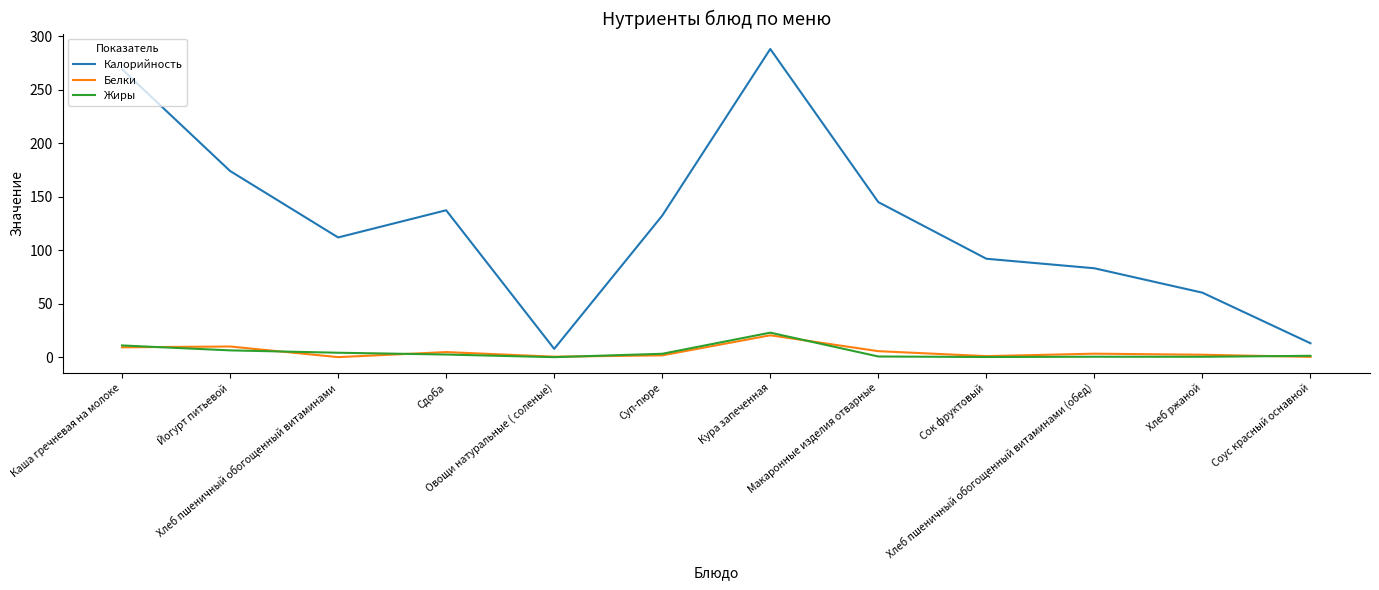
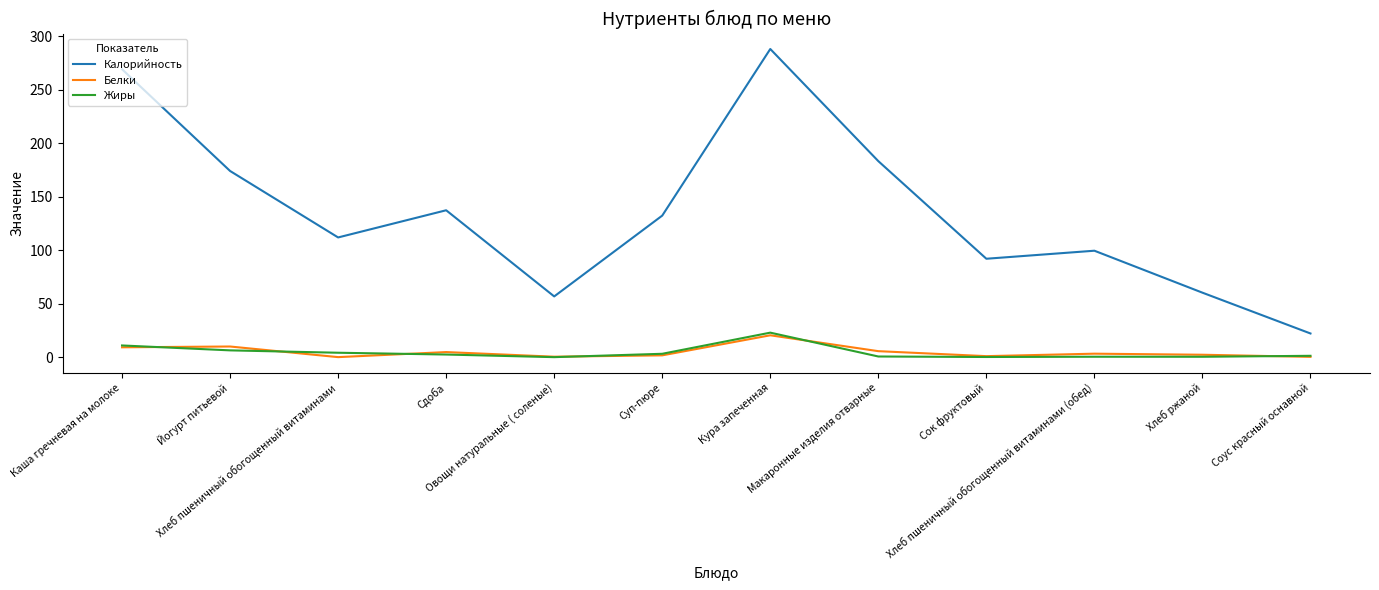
  {
    "Калорийность": {
      "Йогурт питьевой": 174,
      "Хлеб пшеничный обогощенный витаминами": 112,
      "Сдоба": 137,
-     "Овощи натуральные ( соленые)": 8,
+     "Овощи натуральные ( соленые)": 57,
      "Суп-пюре": 132,
      "Кура запеченная": 288,
-     "Макаронные изделия отварные": 145,
+     "Макаронные изделия отварные": 183,
      "Сок фруктовый": 92,
-     "Хлеб пшеничный обогощенный витаминами (обед)": 83,
+     "Хлеб пшеничный обогощенный витаминами (обед)": 100,
      "Хлеб ржаной": 60,
-     "Соус красный оснавной": 13
+     "Соус красный оснавной": 22
    },
    "Белки": {
      "Йогурт питьевой": 10,
      "Хлеб пшеничный обогощенный витаминами": 0,
      "Кура запеченная": 20,
      "Макаронные изделия отварные": 6,
      "Хлеб пшеничный обогощенный витаминами (обед)": 3
    },
    "Жиры": {
      "Йогурт питьевой": 6,
      "Хлеб пшеничный обогощенный витаминами": 4,
      "Кура запеченная": 23,
      "Макаронные изделия отварные": 1,
      "Хлеб пшеничный обогощенный витаминами (обед)": 0
    }
  }
